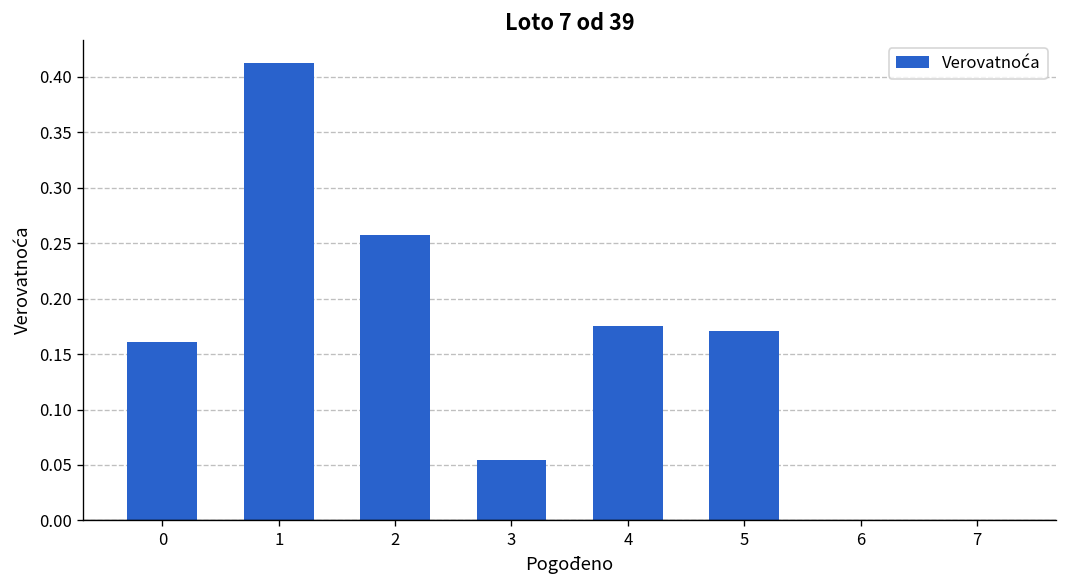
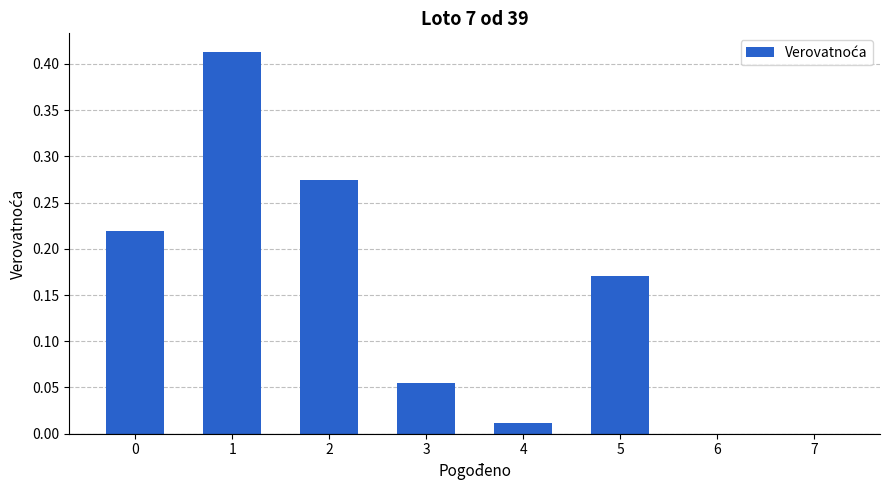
  {
-   "0": 0.16,
+   "0": 0.22,
    "1": 0.41,
-   "2": 0.26,
+   "2": 0.27,
    "3": 0.05,
-   "4": 0.18,
+   "4": 0.01,
    "5": 0.17
  }
